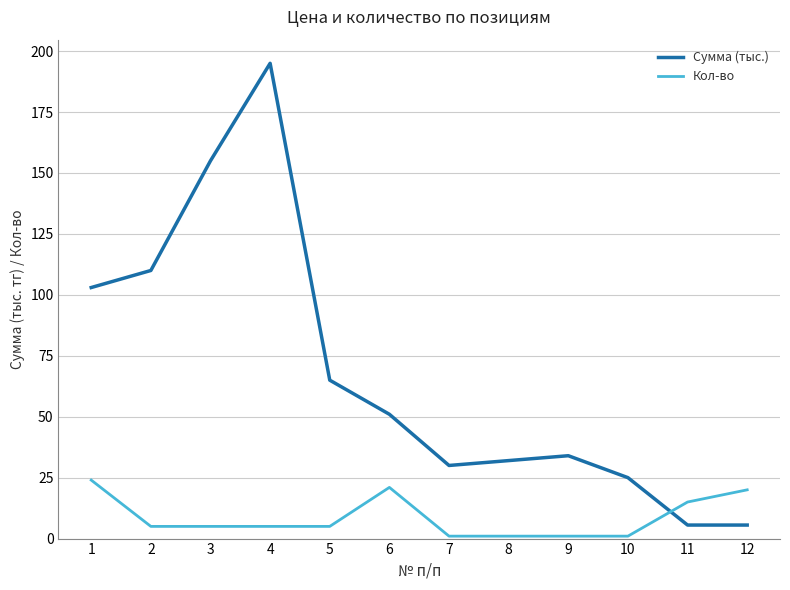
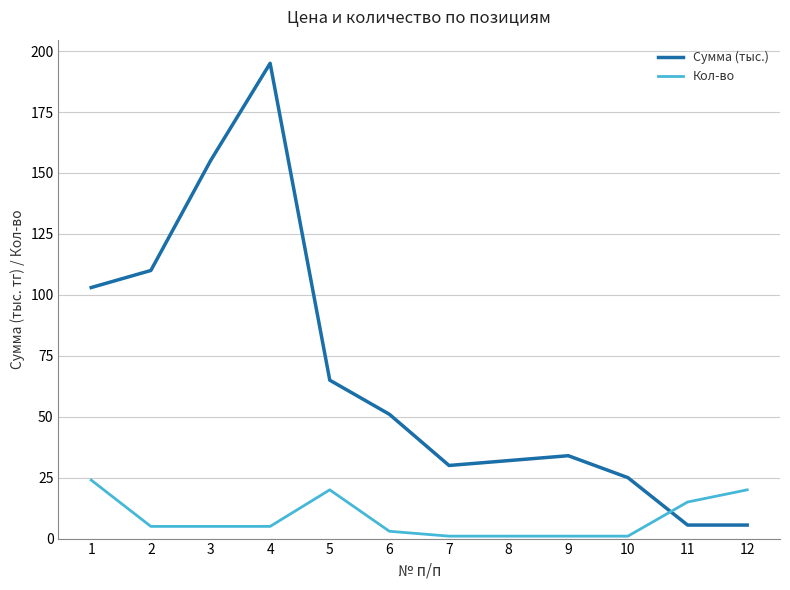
  {
    "Сумма (тыс.)": {
      "1": 103,
      "2": 110,
      "3": 155,
      "4": 195,
      "5": 65,
      "6": 51,
      "7": 30,
      "8": 32,
      "9": 34,
      "10": 25,
      "11": 6,
      "12": 6
    },
    "Кол-во": {
      "1": 24,
      "2": 5,
      "3": 5,
      "4": 5,
-     "5": 5,
-     "6": 21,
+     "5": 20,
+     "6": 3,
      "7": 1,
      "8": 1,
      "9": 1,
      "10": 1,
      "11": 15,
      "12": 20
    }
  }
